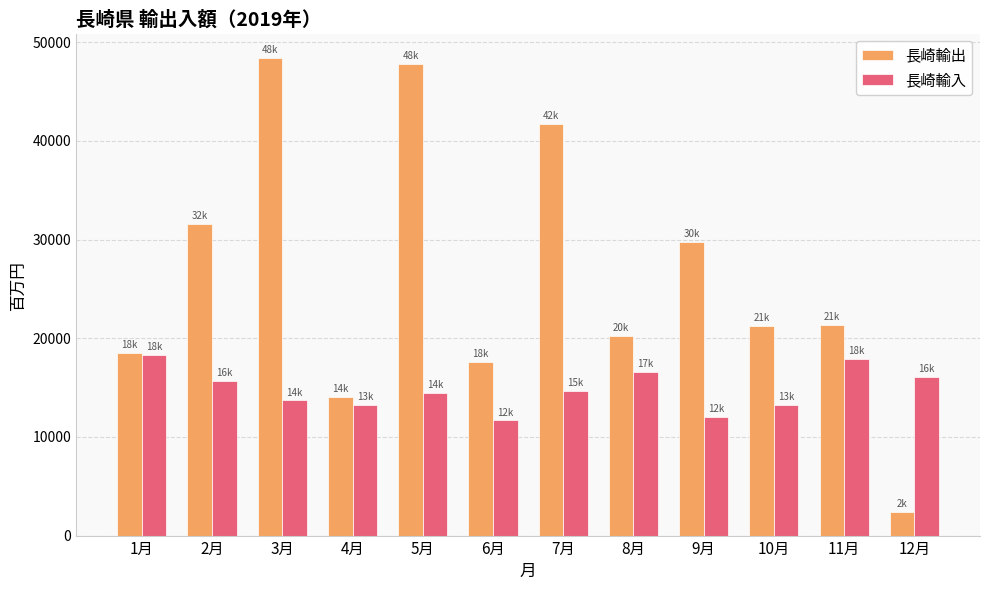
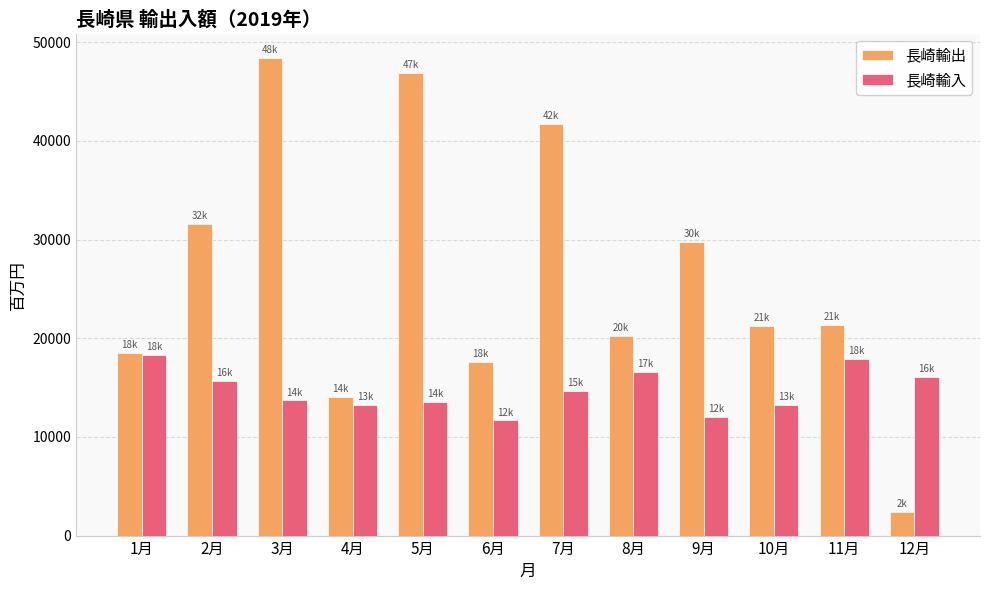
  {
    "長崎輸出": {
      "1月": "18k",
      "2月": "32k",
      "3月": "48k",
      "4月": "14k",
-     "5月": "48k",
+     "5月": "47k",
      "6月": "18k",
      "7月": "42k",
      "8月": "20k",
      "9月": "30k",
      "10月": "21k",
      "11月": "21k",
      "12月": "2k"
    },
    "長崎輸入": {
-     "5月": "14400"
+     "5月": "13500"
    }
  }
